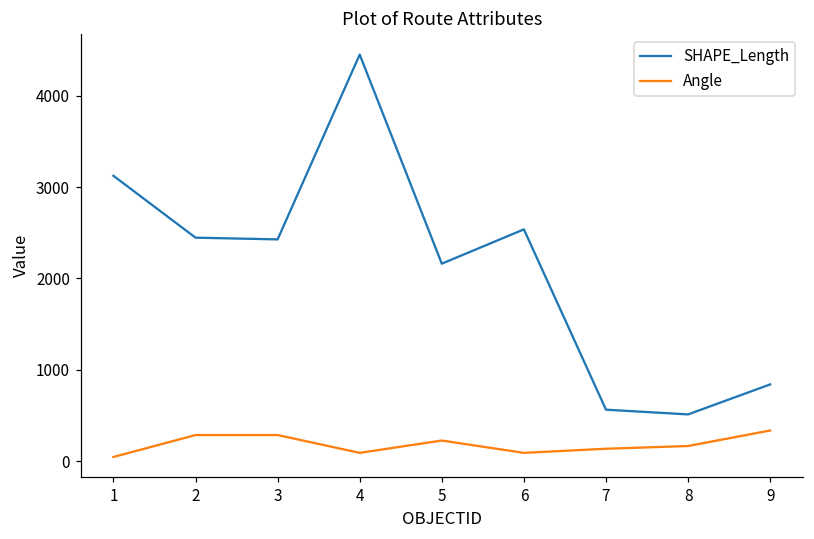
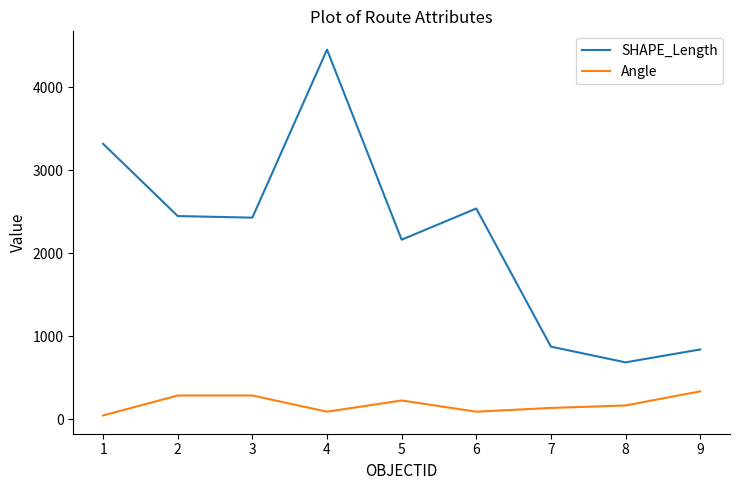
  {
    "SHAPE_Length": {
-     "1": 3100,
+     "1": 3300,
      "2": 2400,
      "3": 2400,
      "4": 4500,
      "5": 2200,
      "6": 2500,
-     "7": 600,
-     "8": 500,
+     "7": 900,
+     "8": 700,
      "9": 800
    },
    "Angle": {
      "1": 0,
      "2": 300,
      "3": 300,
      "4": 100,
      "5": 200,
      "6": 100,
      "7": 100,
      "8": 200,
      "9": 300
    }
  }
